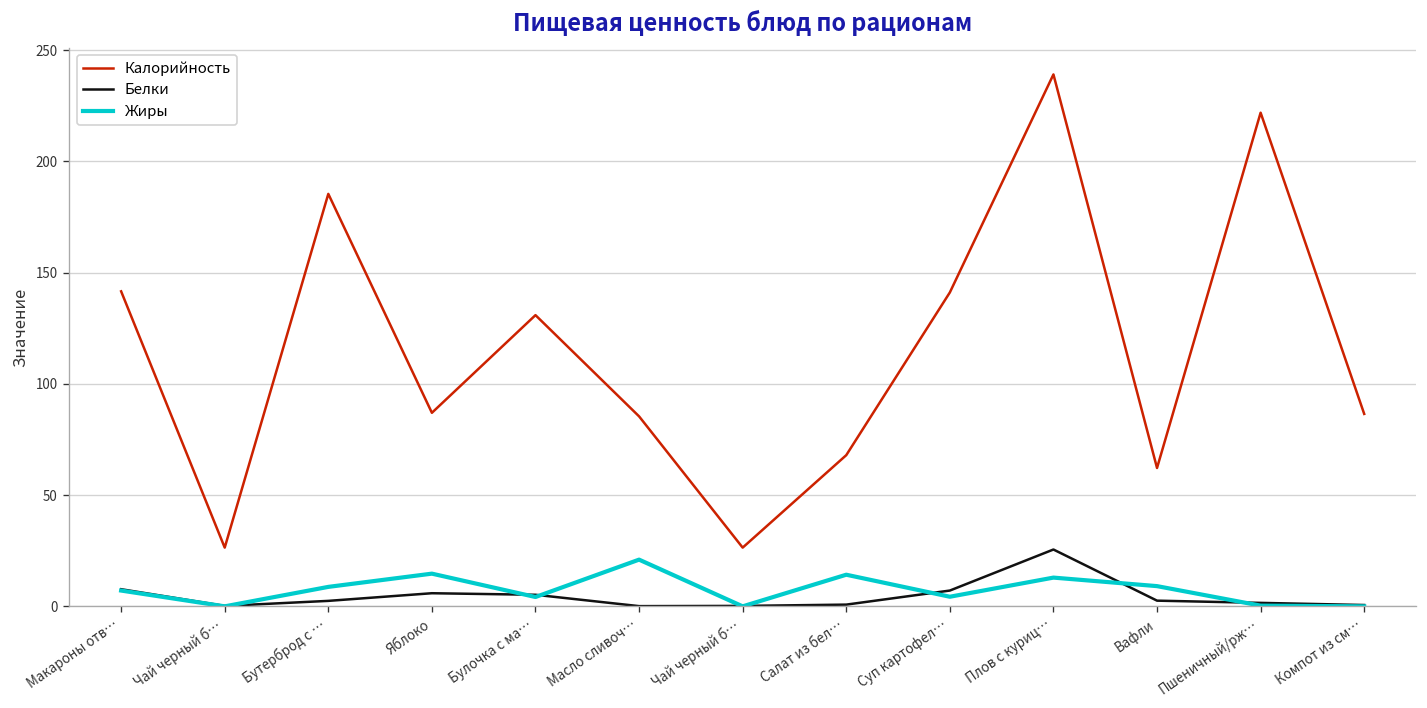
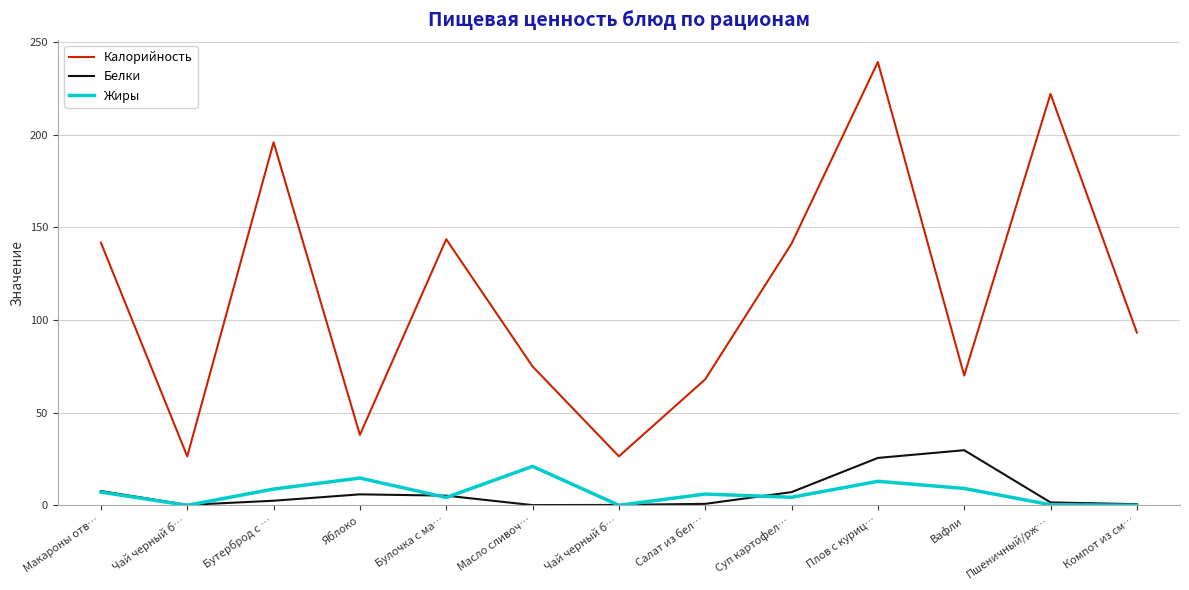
  {
    "Калорийность": {
      "Макароны отв…": 142,
-     "Бутерброд с …": 185,
-     "Яблоко": 87,
-     "Булочка с ма…": 131,
-     "Масло сливоч…": 85,
+     "Бутерброд с …": 196,
+     "Яблоко": 38,
+     "Булочка с ма…": 144,
+     "Масло сливоч…": 75,
      "Салат из бел…": 68,
      "Суп картофел…": 141,
      "Плов с куриц…": 239,
-     "Вафли": 62,
+     "Вафли": 70,
      "Пшеничный/рж…": 222,
-     "Компот из см…": 87
+     "Компот из см…": 93
    },
    "Белки": {
      "Бутерброд с …": 2,
      "Яблоко": 6,
      "Масло сливоч…": 0,
      "Салат из бел…": 1,
      "Суп картофел…": 7,
      "Плов с куриц…": 26,
-     "Вафли": 3
+     "Вафли": 30
    },
    "Жиры": {
      "Бутерброд с …": 9,
      "Яблоко": 15,
      "Масло сливоч…": 21,
-     "Салат из бел…": 14,
+     "Салат из бел…": 6,
      "Суп картофел…": 4,
      "Плов с куриц…": 13,
      "Вафли": 9
    }
  }
